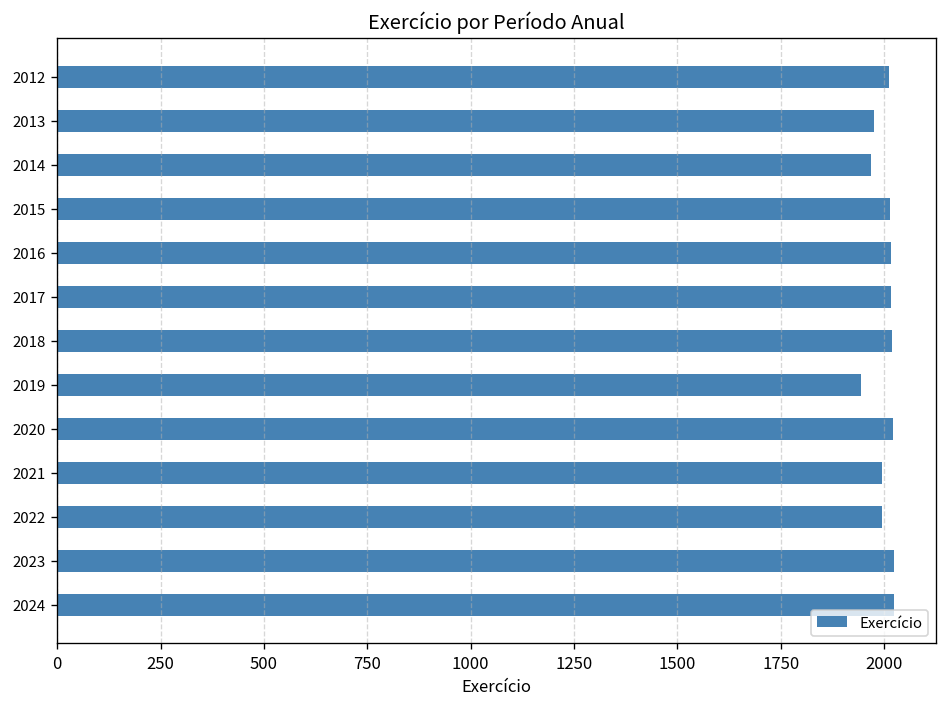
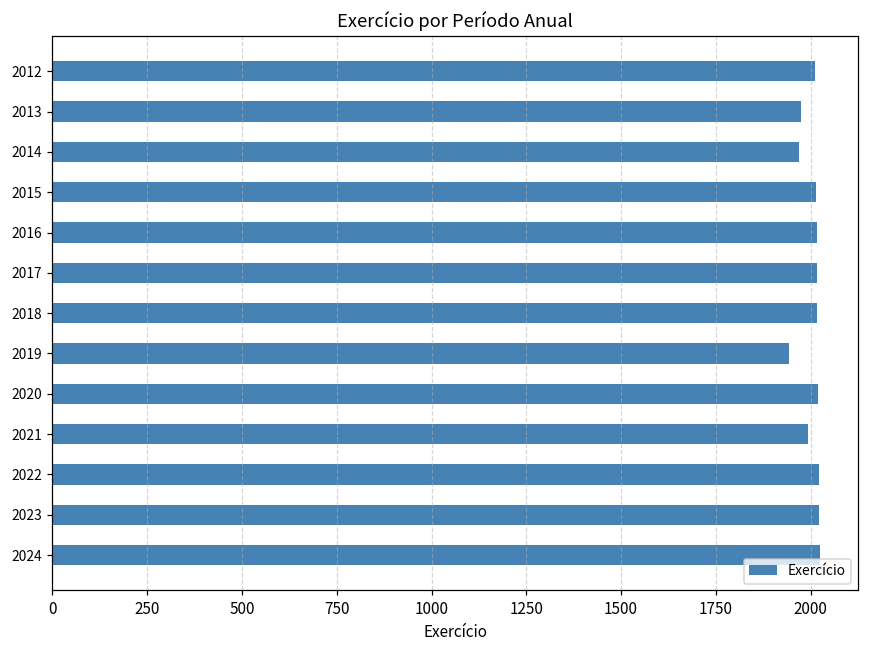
  {
    "2012": 2010,
    "2013": 1980,
    "2014": 1970,
    "2015": 2020,
    "2016": 2020,
    "2017": 2020,
    "2018": 2020,
    "2019": 1940,
    "2020": 2020,
    "2021": 1990,
-   "2022": 1990,
+   "2022": 2020,
    "2023": 2020,
    "2024": 2020
  }
